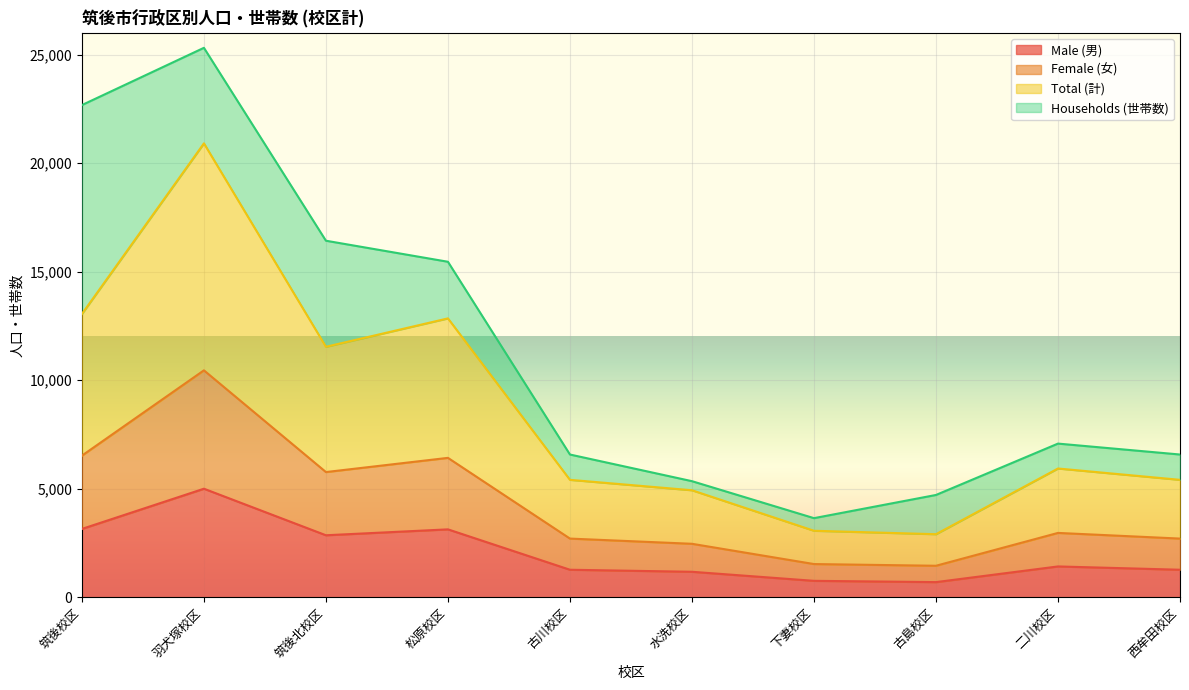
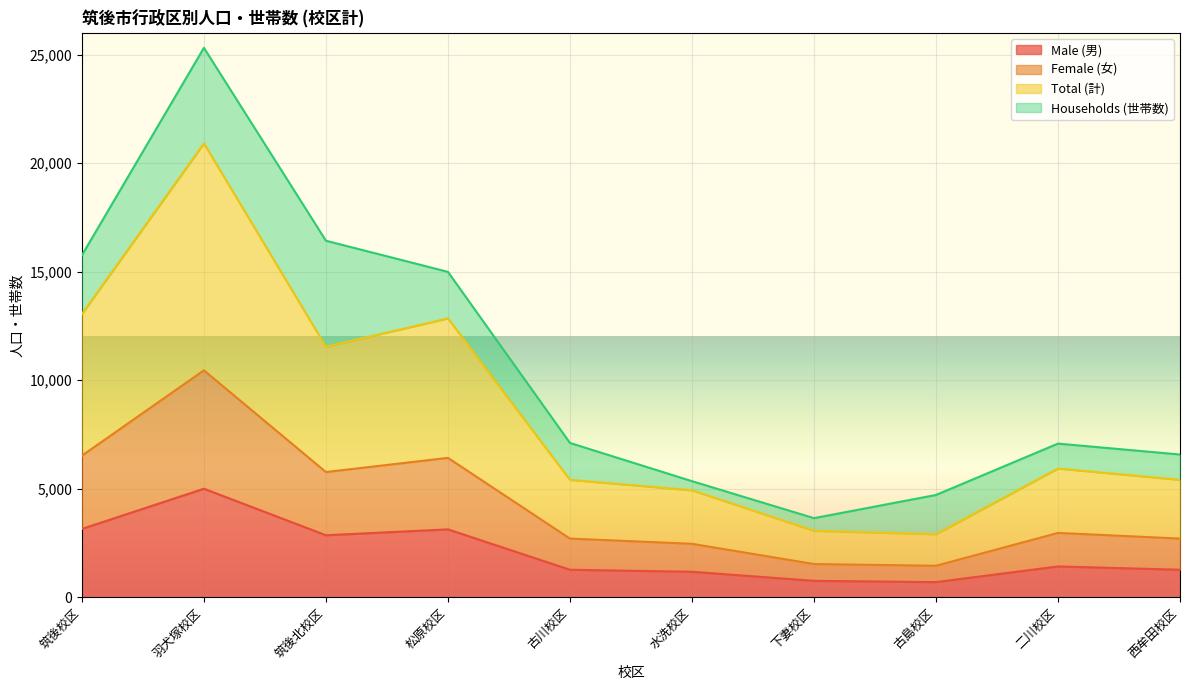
  {
    "Total (計)": {
      "筑後校区": "6,500",
      "羽犬塚校区": "10,500",
      "筑後北校区": "5,800",
      "松原校区": "6,400",
      "古川校区": "2,700",
      "水洗校区": "2,500",
      "下妻校区": "1,500",
      "古島校区": "1,500",
      "二川校区": "3,000",
      "西牟田校区": "2,700"
    },
    "Households (世帯数)": {
-     "筑後校区": "9,600",
+     "筑後校区": "2,700",
      "羽犬塚校区": "4,400",
      "筑後北校区": "4,900",
-     "松原校区": "2,600",
-     "古川校区": "1,200",
+     "松原校区": "2,100",
+     "古川校区": "1,700",
      "水洗校区": "400",
      "下妻校区": "600",
      "古島校区": "1,800",
      "二川校区": "1,100",
      "西牟田校区": "1,200"
    }
  }
